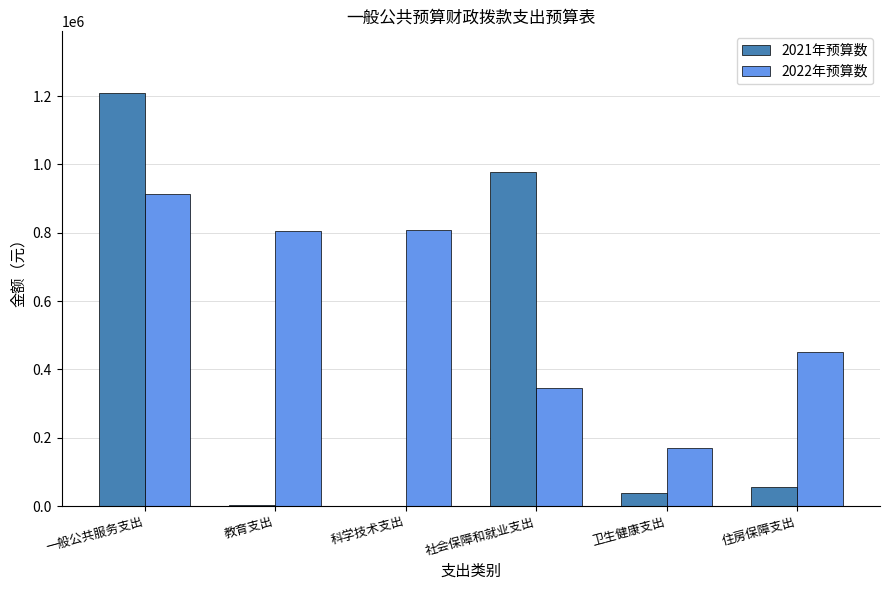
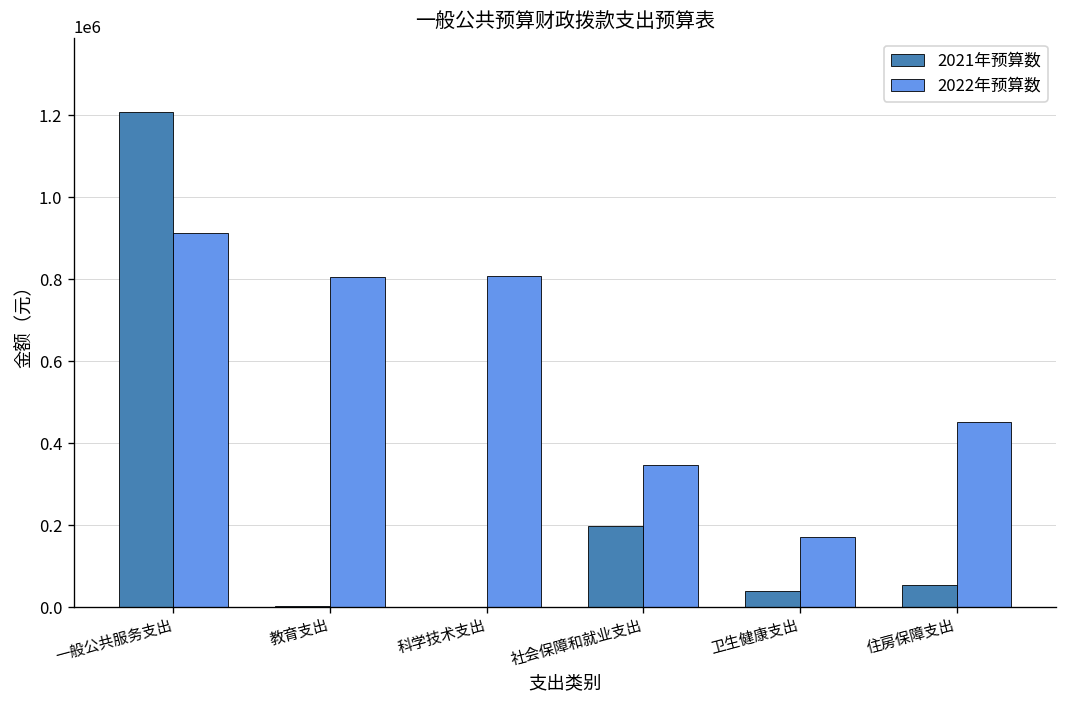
  {
    "2021年预算数": {
      "一般公共服务支出": 1210000,
      "科学技术支出": 0,
-     "社会保障和就业支出": 980000,
+     "社会保障和就业支出": 200000,
      "卫生健康支出": 40000,
      "住房保障支出": 60000
    },
    "2022年预算数": {
      "一般公共服务支出": 910000,
      "教育支出": 800000,
      "科学技术支出": 810000,
      "社会保障和就业支出": 350000,
      "卫生健康支出": 170000,
      "住房保障支出": 450000
    }
  }
